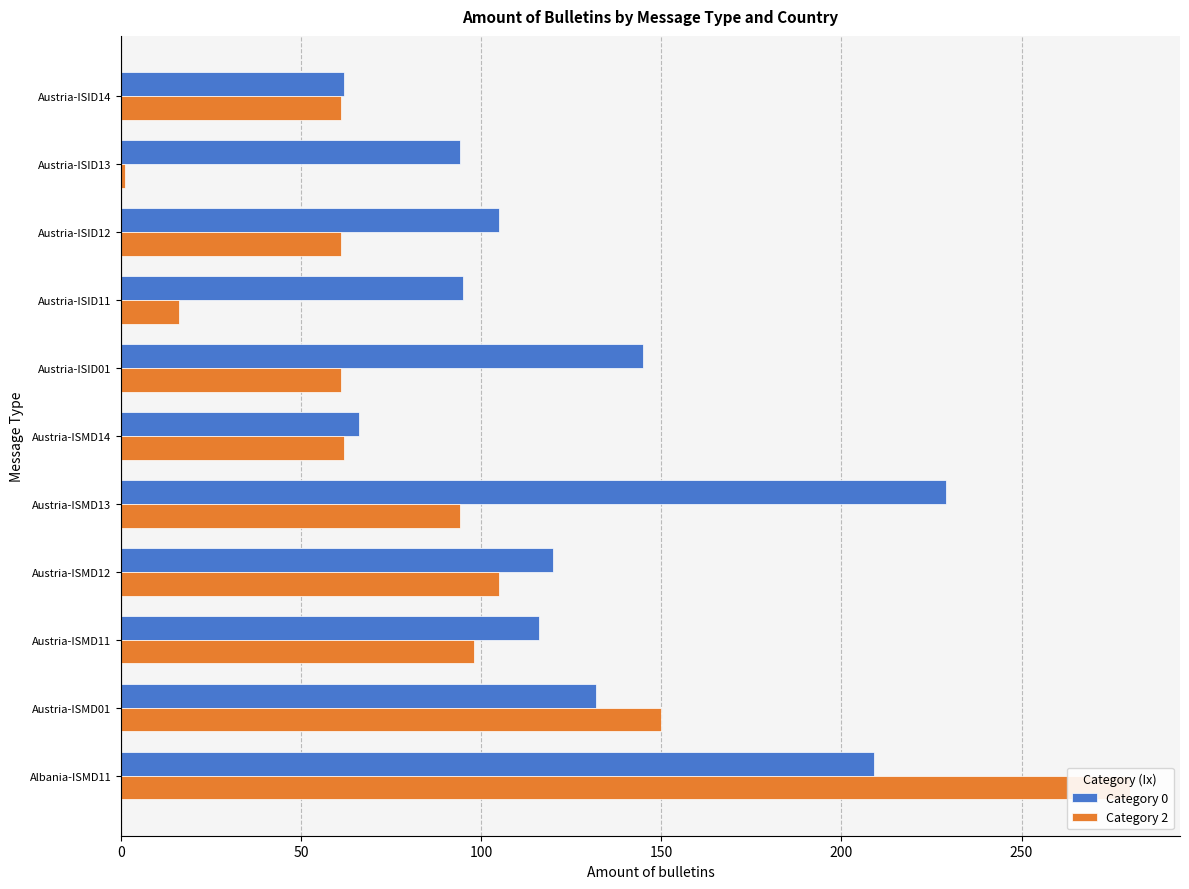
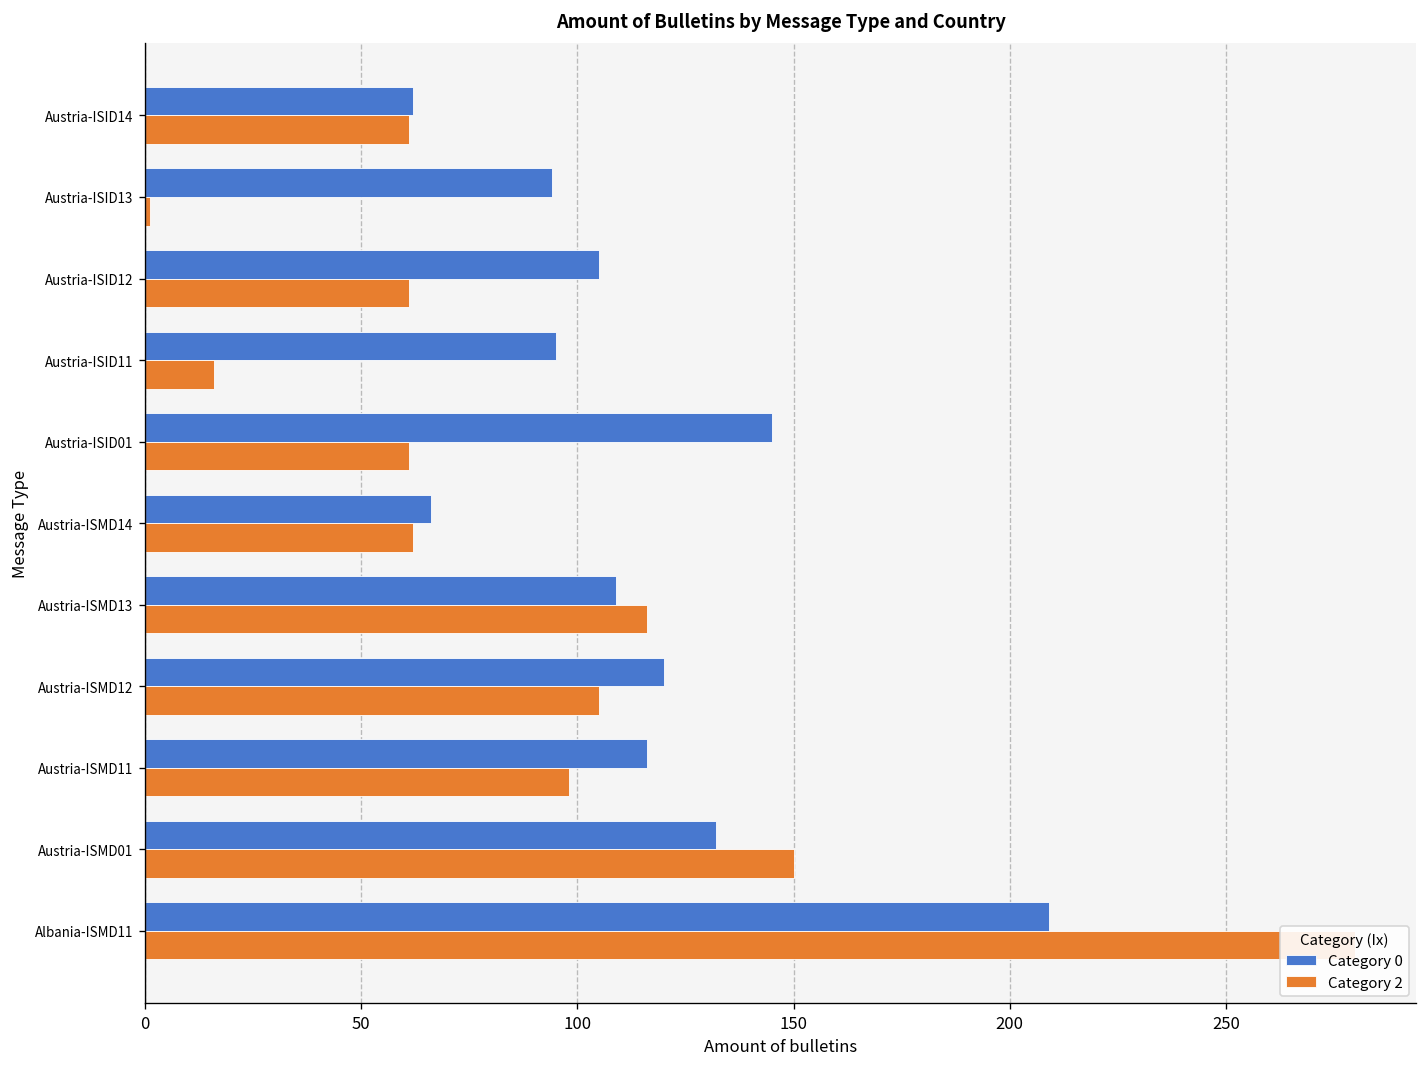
  {
    "Category 0": {
      "Austria-ISID14": 62,
      "Austria-ISID13": 94,
      "Austria-ISID12": 105,
      "Austria-ISID11": 95,
      "Austria-ISID01": 145,
      "Austria-ISMD14": 66,
-     "Austria-ISMD13": 229,
+     "Austria-ISMD13": 109,
      "Austria-ISMD12": 120,
      "Austria-ISMD11": 116,
      "Austria-ISMD01": 132,
      "Albania-ISMD11": 209
    },
    "Category 2": {
      "Austria-ISID14": 61,
      "Austria-ISID13": 1,
      "Austria-ISID12": 61,
      "Austria-ISID11": 16,
      "Austria-ISID01": 61,
      "Austria-ISMD14": 62,
-     "Austria-ISMD13": 94,
+     "Austria-ISMD13": 116,
      "Austria-ISMD12": 105,
      "Austria-ISMD11": 98,
      "Austria-ISMD01": 150
    }
  }
